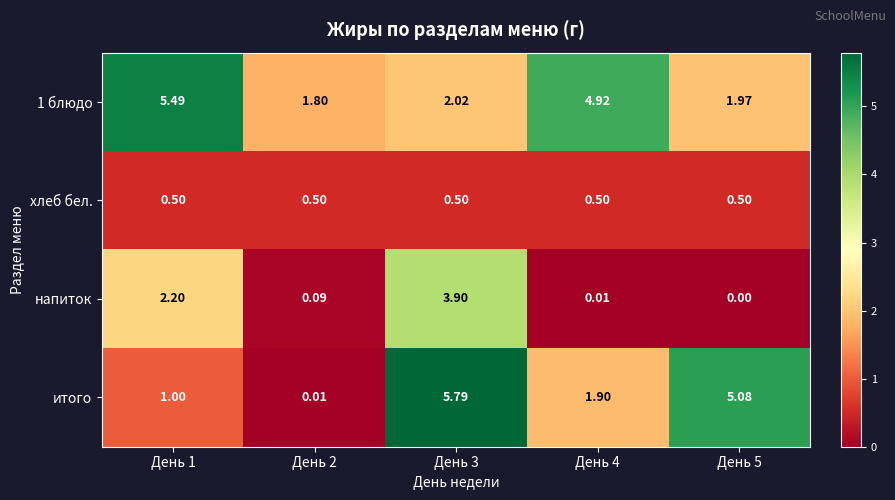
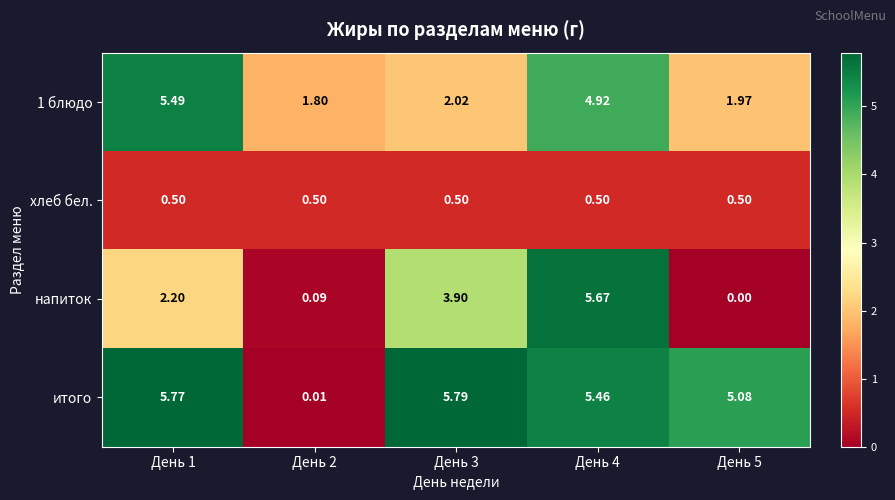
  {
    "1 блюдо": {
      "День 1": 5.49,
      "День 2": 1.80,
      "День 3": 2.02,
      "День 4": 4.92,
      "День 5": 1.97
    },
    "хлеб бел.": {
      "День 1": 0.50,
      "День 2": 0.50,
      "День 3": 0.50,
      "День 4": 0.50,
      "День 5": 0.50
    },
    "напиток": {
      "День 1": 2.20,
      "День 2": 0.09,
      "День 3": 3.90,
-     "День 4": 0.01,
+     "День 4": 5.67,
      "День 5": 0.00
    },
    "итого": {
-     "День 1": 1.00,
+     "День 1": 5.77,
      "День 2": 0.01,
      "День 3": 5.79,
-     "День 4": 1.90,
+     "День 4": 5.46,
      "День 5": 5.08
    }
  }
